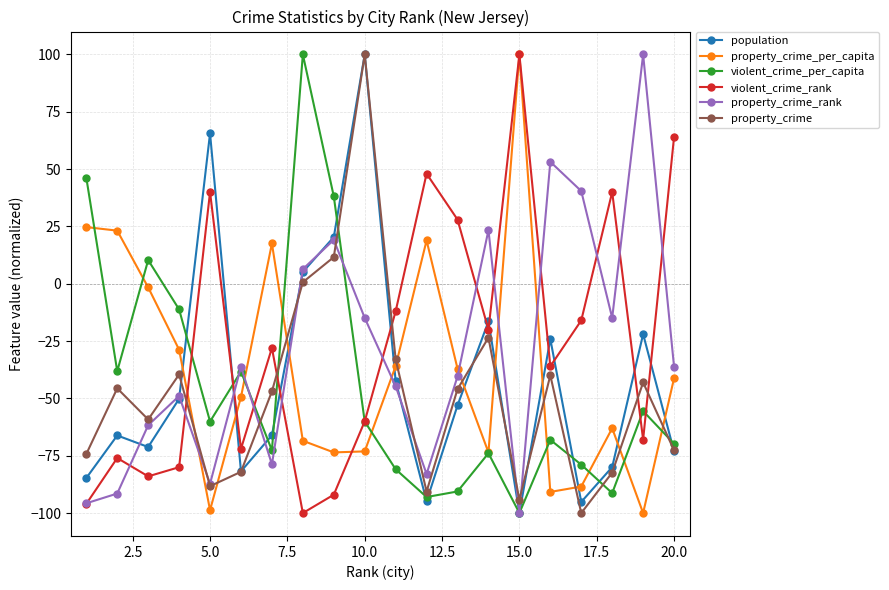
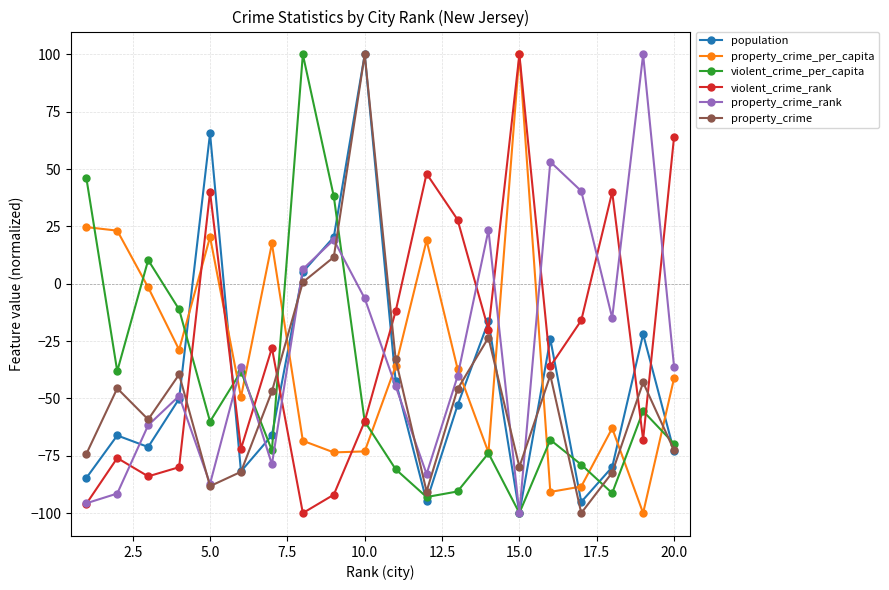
  {
    "population": {
      "5.0": 66
    },
    "property_crime_per_capita": {
-     "5.0": -99,
+     "5.0": 20,
      "10.0": -73,
      "20.0": -41
    },
    "violent_crime_per_capita": {
      "5.0": -60,
      "20.0": -70
    },
    "violent_crime_rank": {
      "5.0": 40,
      "20.0": 64
    },
    "property_crime_rank": {
-     "10.0": -15,
+     "10.0": -6,
      "20.0": -36
    },
    "property_crime": {
-     "15.0": -94
+     "15.0": -80
    }
  }
